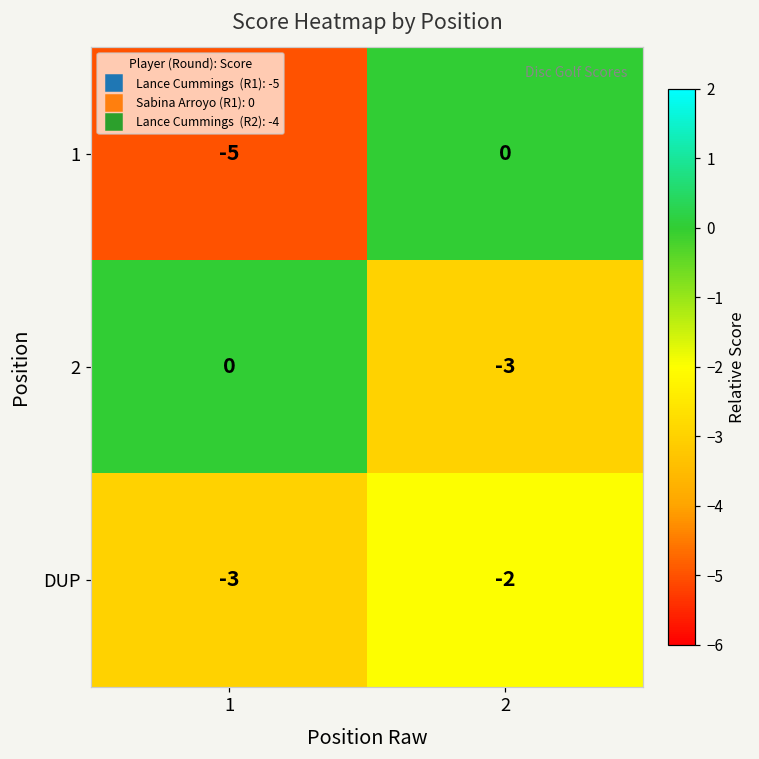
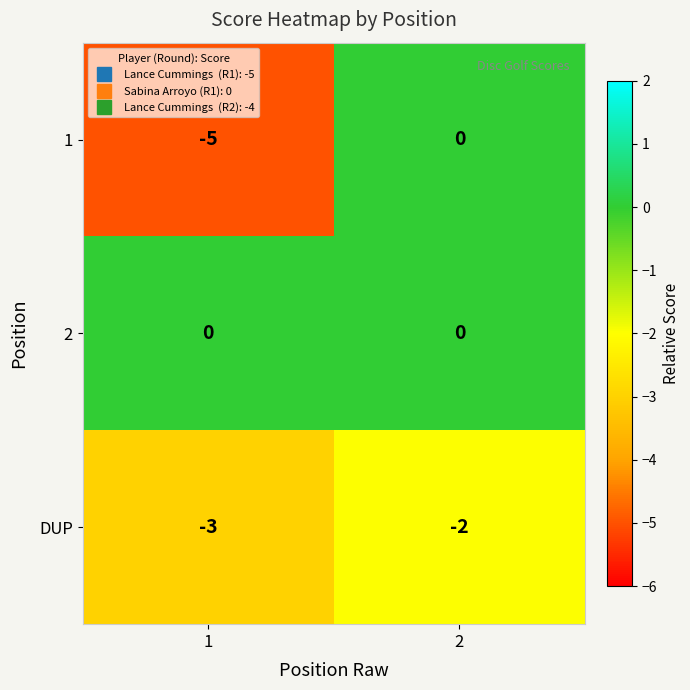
  {
    "1": {
      "1": -5
    },
    "2": {
      "1": 0,
-     "2": -3
+     "2": 0
    },
    "DUP": {
      "1": -3,
      "2": -2
    }
  }
